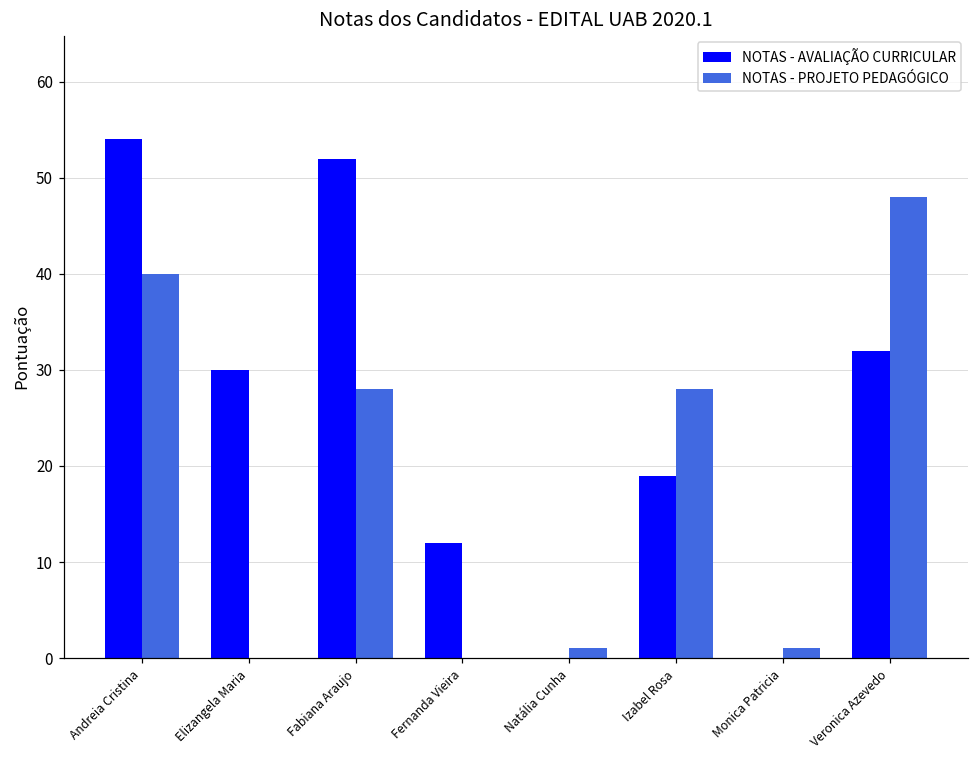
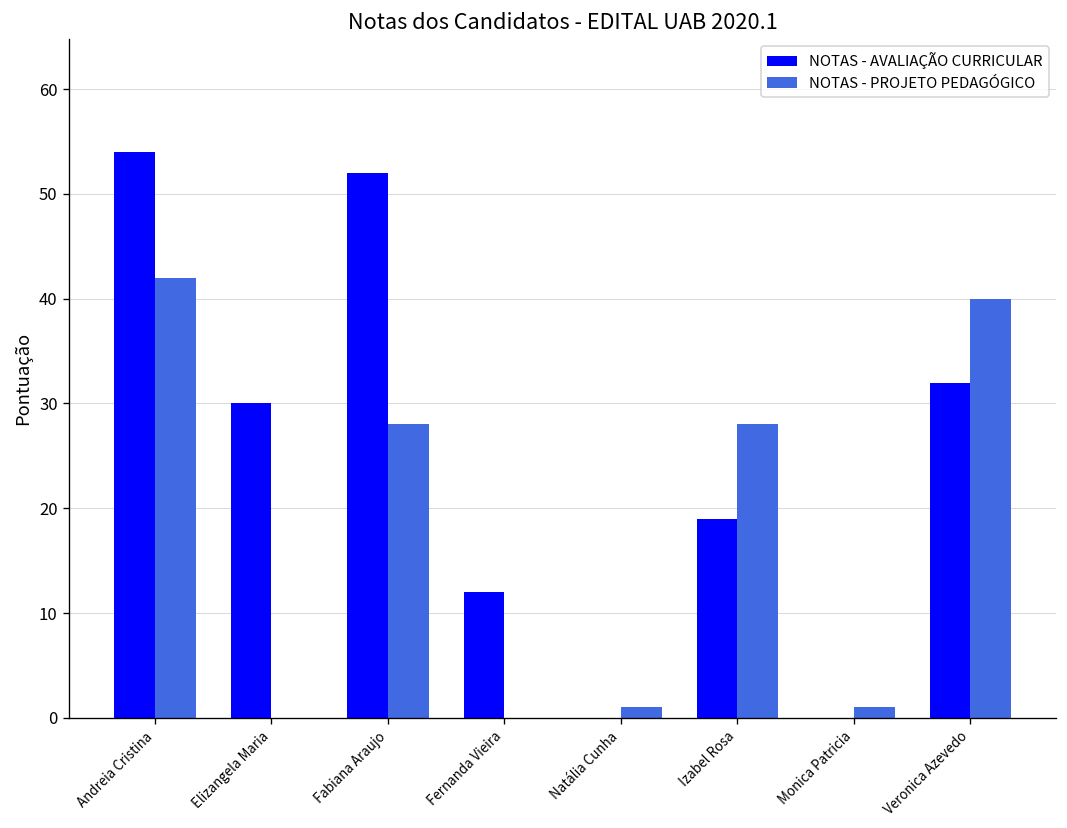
  {
    "NOTAS - AVALIAÇÃO CURRICULAR": {
      "Andreia Cristina": 54,
      "Elizangela Maria": 30,
      "Fabiana Araujo": 52,
      "Fernanda Vieira": 12,
      "Natália Cunha": 0,
      "Izabel Rosa": 19,
      "Monica Patricia": 0,
      "Veronica Azevedo": 32
    },
    "NOTAS - PROJETO PEDAGÓGICO": {
-     "Andreia Cristina": 40,
+     "Andreia Cristina": 42,
      "Elizangela Maria": 0,
      "Fabiana Araujo": 28,
      "Fernanda Vieira": 0,
      "Natália Cunha": 1,
      "Izabel Rosa": 28,
      "Monica Patricia": 1,
-     "Veronica Azevedo": 48
+     "Veronica Azevedo": 40
    }
  }
